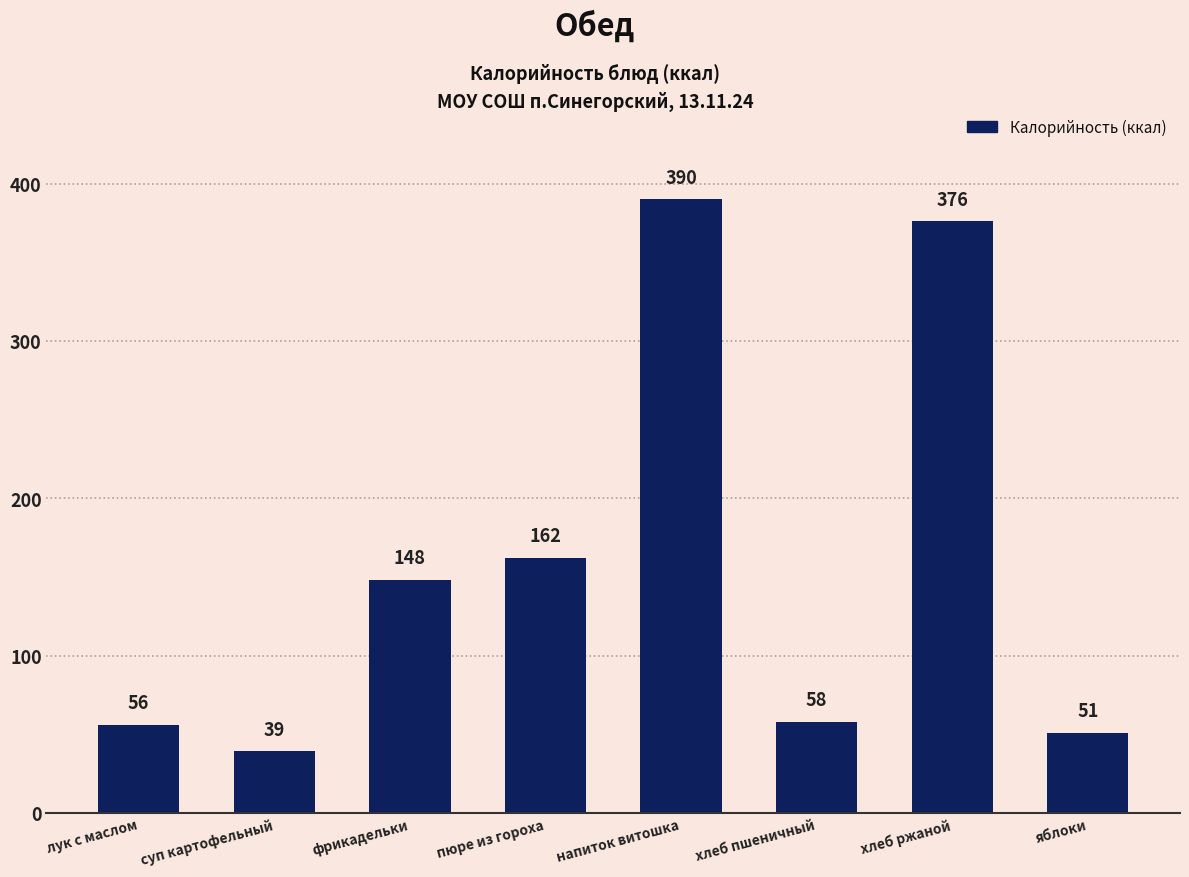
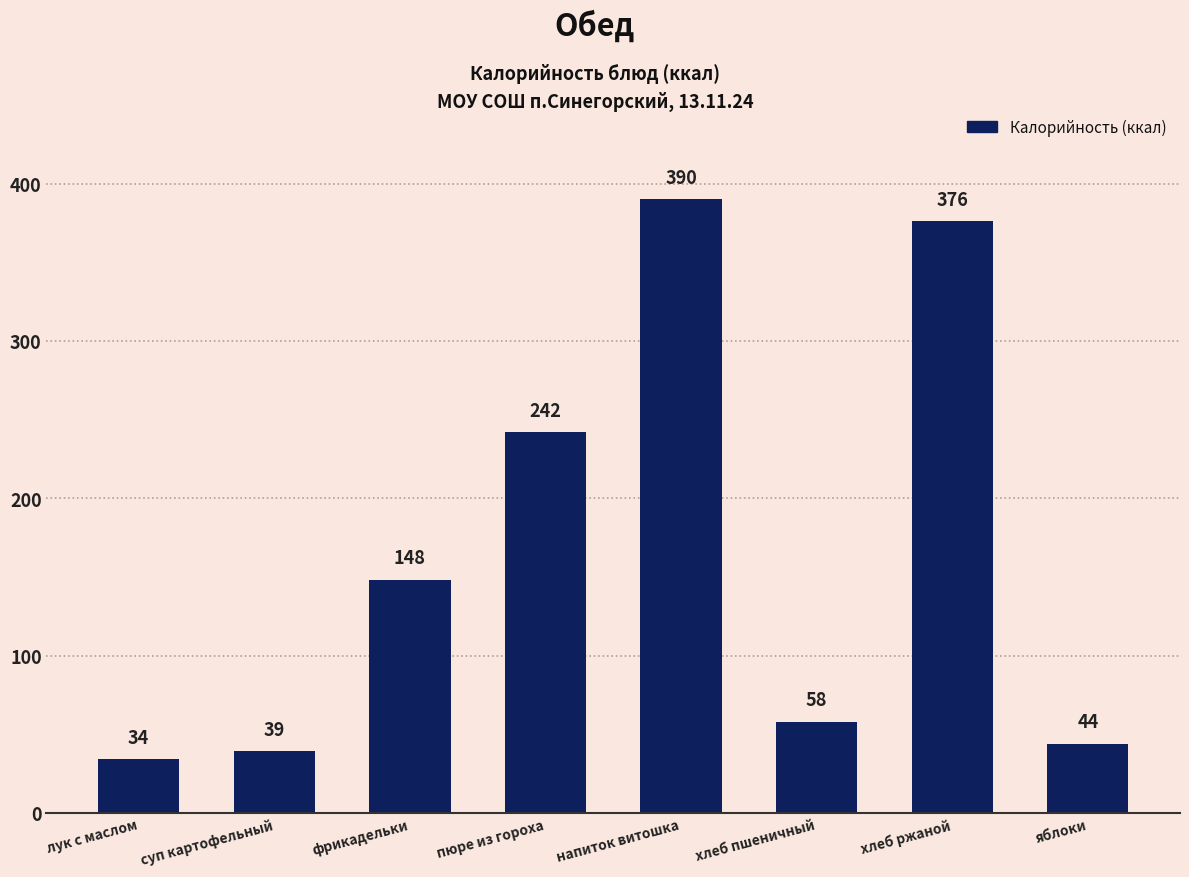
  {
-   "лук с маслом": 56,
+   "лук с маслом": 34,
    "суп картофельный": 39,
    "фрикадельки": 148,
-   "пюре из гороха": 162,
+   "пюре из гороха": 242,
    "напиток витошка": 390,
    "хлеб пшеничный": 58,
    "хлеб ржаной": 376,
-   "яблоки": 51
+   "яблоки": 44
  }
